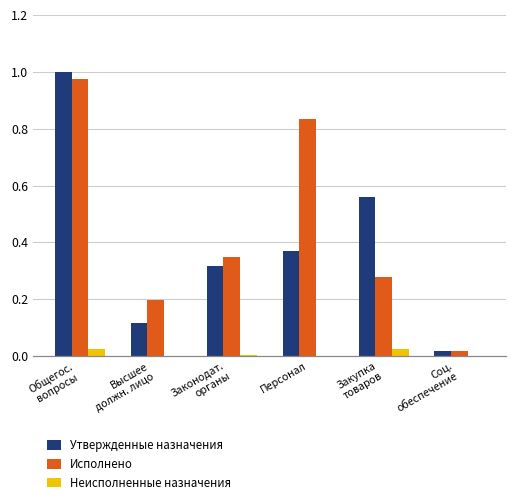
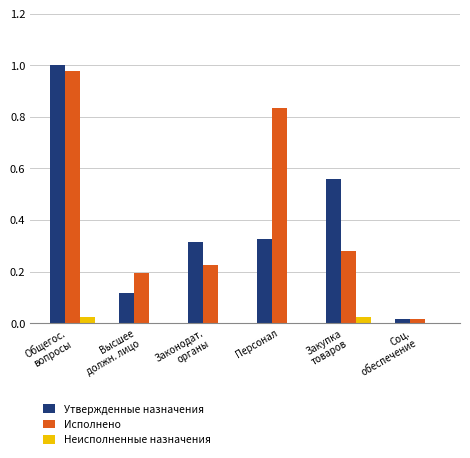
  {
    "Утвержденные назначения": {
      "Общегос. вопросы": 1.00,
      "Высшее должн. лицо": 0.12,
      "Законодат. органы": 0.32,
-     "Персонал": 0.37,
+     "Персонал": 0.33,
      "Закупка товаров": 0.56,
      "Соц. обеспечение": 0.02
    },
    "Исполнено": {
      "Общегос. вопросы": 0.98,
      "Высшее должн. лицо": 0.19,
-     "Законодат. органы": 0.35,
+     "Законодат. органы": 0.22,
      "Персонал": 0.83,
      "Закупка товаров": 0.28,
      "Соц. обеспечение": 0.02
    },
    "Неисполненные назначения": {
      "Общегос. вопросы": 0.02,
      "Закупка товаров": 0.02,
      "Соц. обеспечение": 0.00
    }
  }
